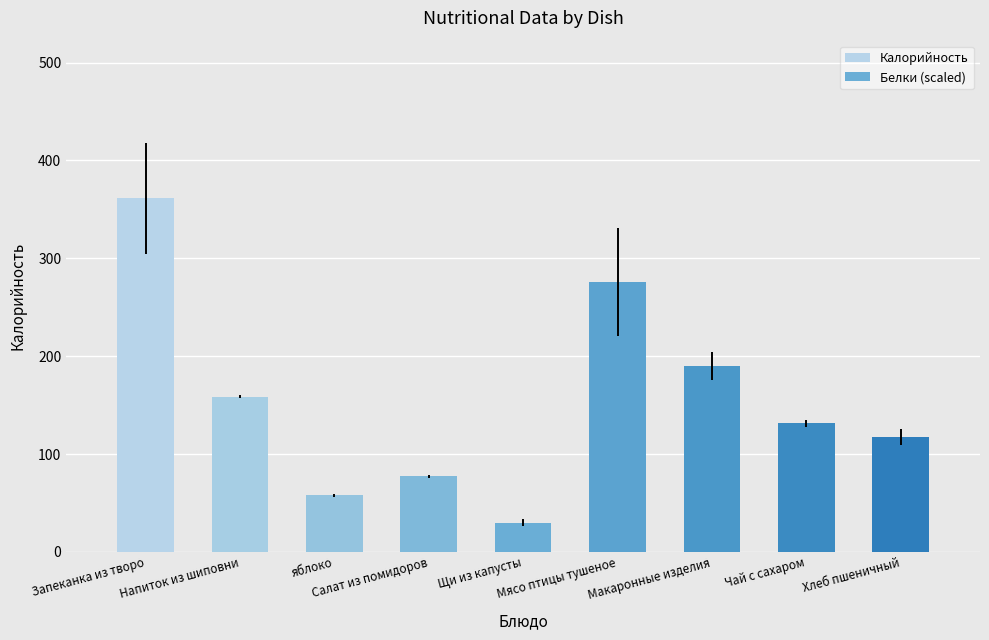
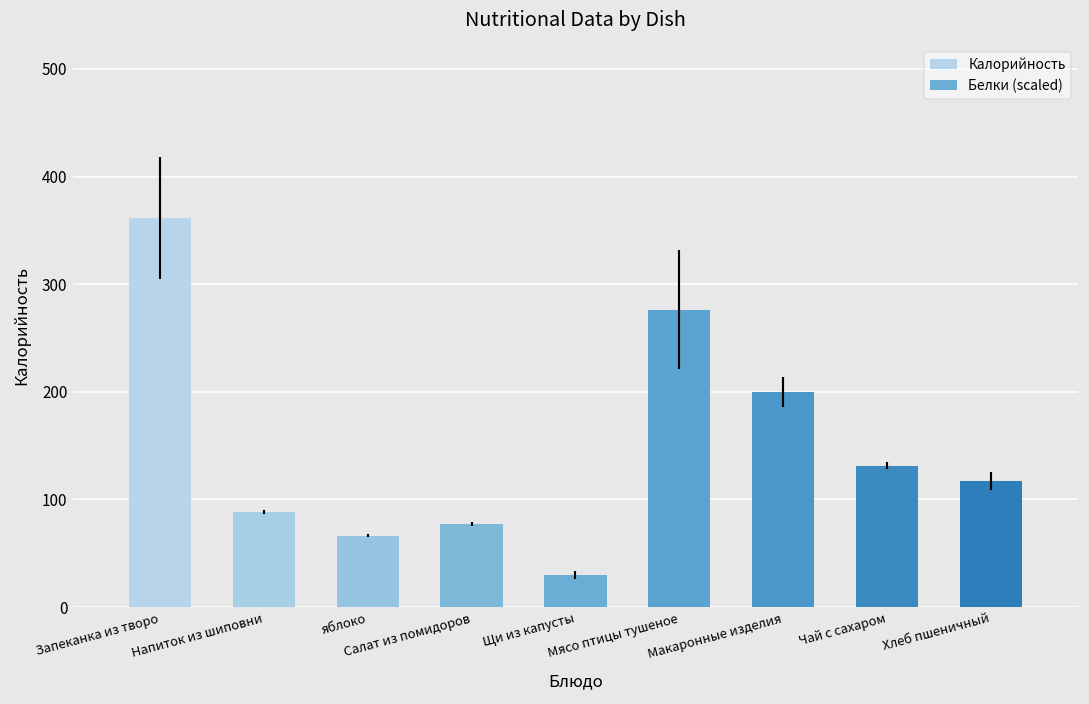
  {
    "Калорийность": {
      "Запеканка из творо": 360,
-     "Напиток из шиповни": 160,
-     "яблоко": 60,
+     "Напиток из шиповни": 90,
+     "яблоко": 70,
      "Салат из помидоров": 80,
      "Щи из капусты": 30,
      "Мясо птицы тушеное": 280,
-     "Макаронные изделия": 190,
+     "Макаронные изделия": 200,
      "Чай с сахаром": 130,
      "Хлеб пшеничный": 120
    },
    "Белки (scaled)": {
      "Запеканка из творо": 0,
      "Напиток из шиповни": 0,
      "яблоко": 0,
      "Салат из помидоров": 0,
      "Щи из капусты": 0,
      "Мясо птицы тушеное": 0,
      "Макаронные изделия": 0,
      "Чай с сахаром": 0,
      "Хлеб пшеничный": 0
    }
  }
